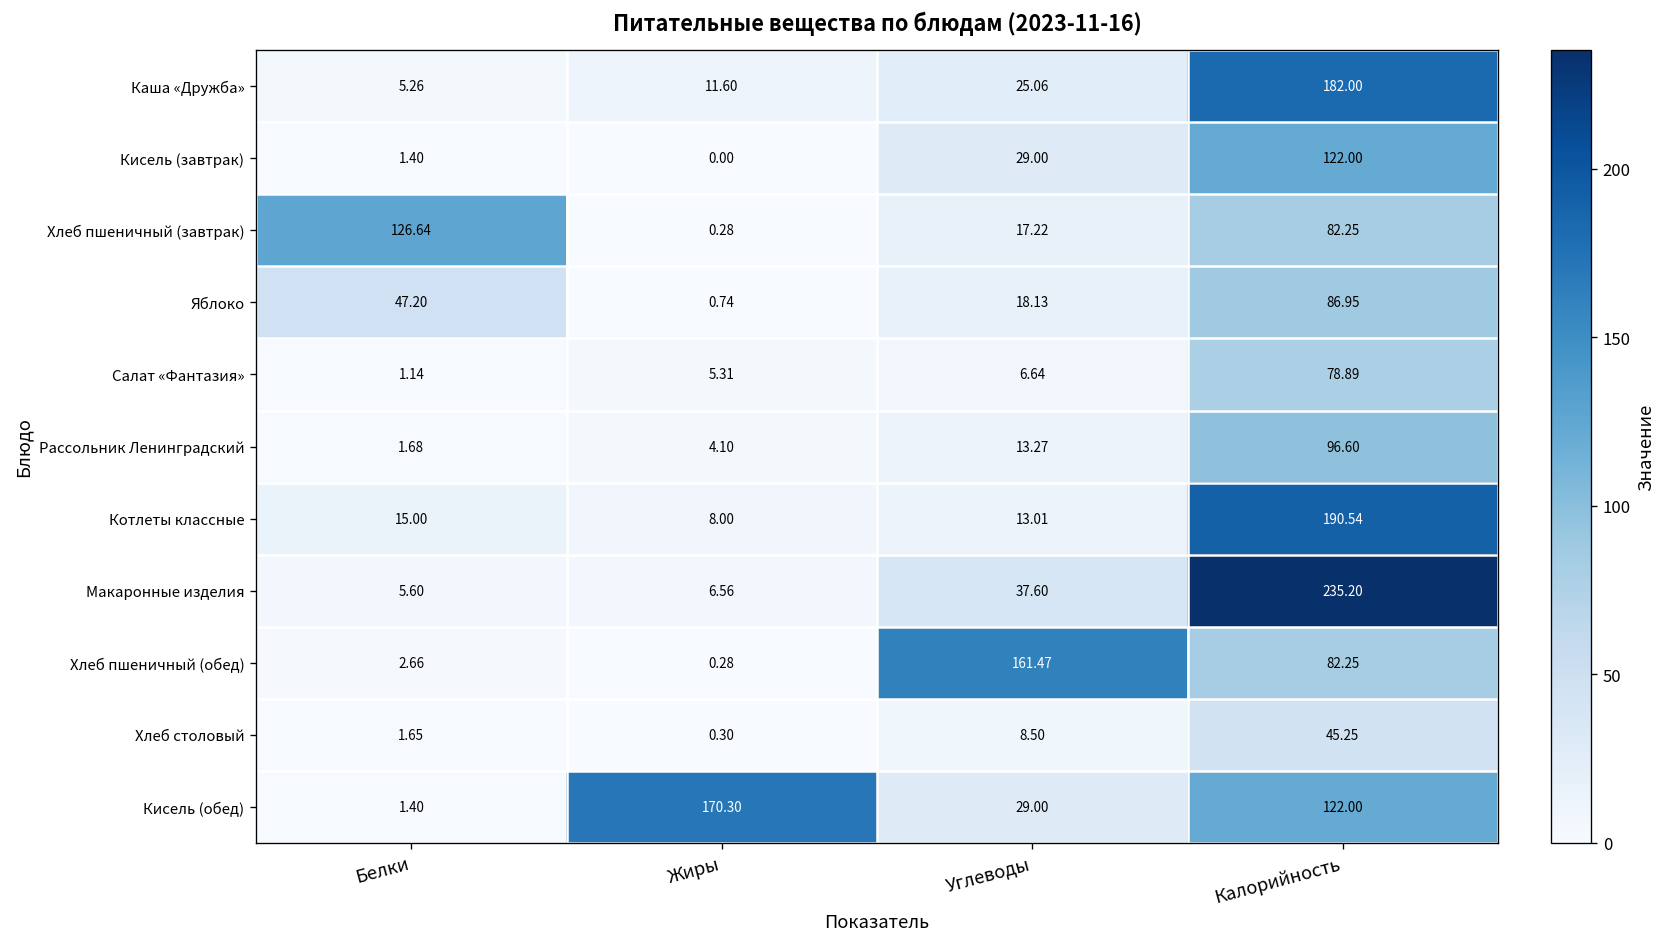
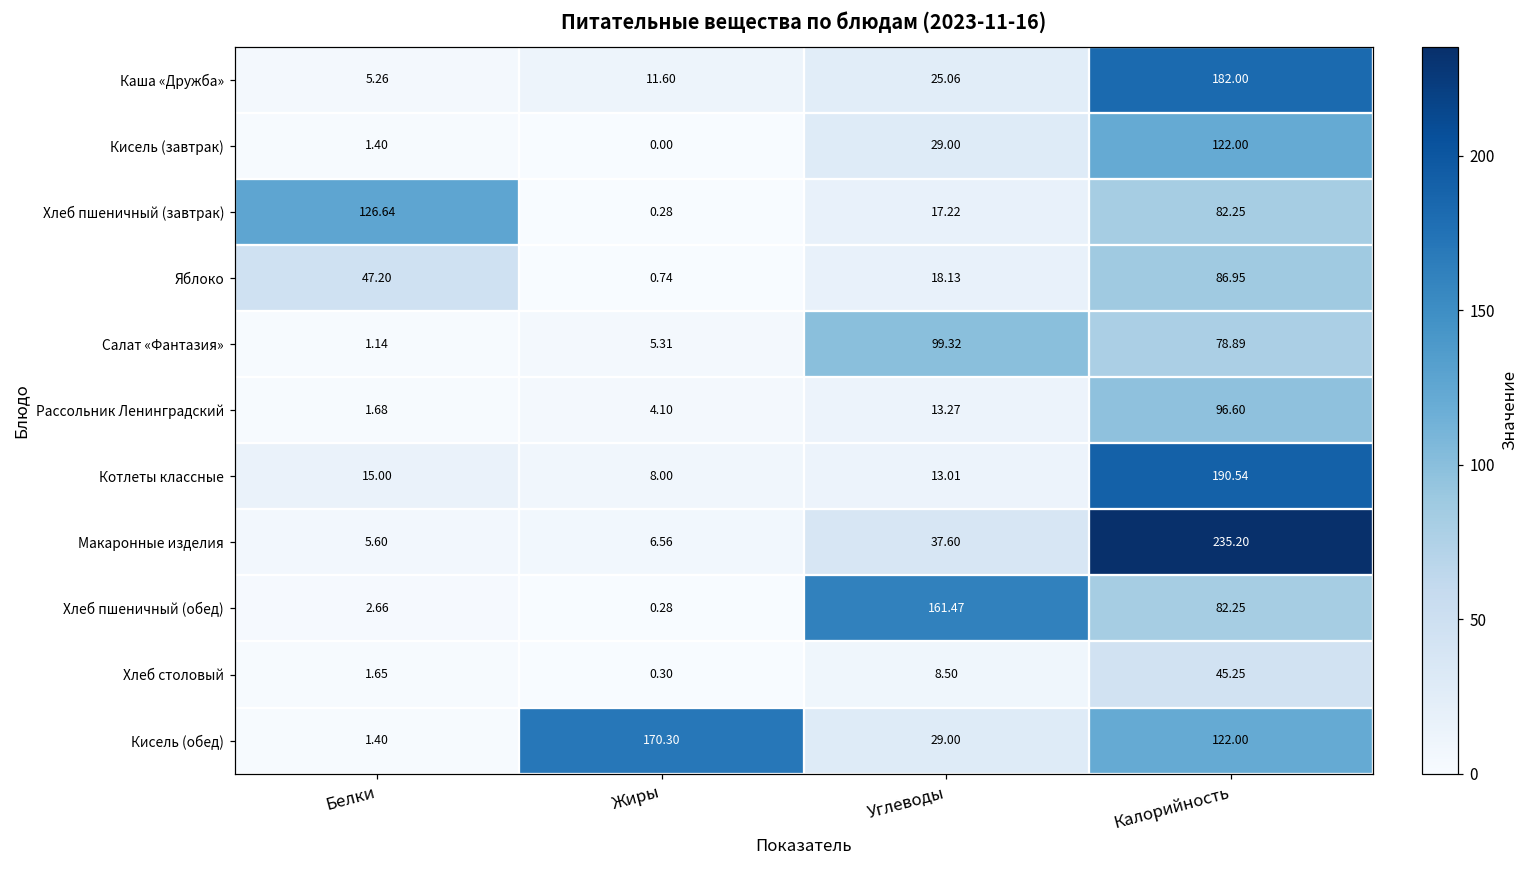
  {
    "Каша «Дружба»": {
      "Белки": 5.26,
      "Жиры": 11.60,
      "Углеводы": 25.06,
      "Калорийность": 182.00
    },
    "Кисель (завтрак)": {
      "Белки": 1.40,
      "Жиры": 0.00,
      "Углеводы": 29.00,
      "Калорийность": 122.00
    },
    "Хлеб пшеничный (завтрак)": {
      "Белки": 126.64,
      "Жиры": 0.28,
      "Углеводы": 17.22,
      "Калорийность": 82.25
    },
    "Яблоко": {
      "Белки": 47.20,
      "Жиры": 0.74,
      "Углеводы": 18.13,
      "Калорийность": 86.95
    },
    "Салат «Фантазия»": {
      "Белки": 1.14,
      "Жиры": 5.31,
-     "Углеводы": 6.64,
+     "Углеводы": 99.32,
      "Калорийность": 78.89
    },
    "Рассольник Ленинградский": {
      "Белки": 1.68,
      "Жиры": 4.10,
      "Углеводы": 13.27,
      "Калорийность": 96.60
    },
    "Котлеты классные": {
      "Белки": 15.00,
      "Жиры": 8.00,
      "Углеводы": 13.01,
      "Калорийность": 190.54
    },
    "Макаронные изделия": {
      "Белки": 5.60,
      "Жиры": 6.56,
      "Углеводы": 37.60,
      "Калорийность": 235.20
    },
    "Хлеб пшеничный (обед)": {
      "Белки": 2.66,
      "Жиры": 0.28,
      "Углеводы": 161.47,
      "Калорийность": 82.25
    },
    "Хлеб столовый": {
      "Белки": 1.65,
      "Жиры": 0.30,
      "Углеводы": 8.50,
      "Калорийность": 45.25
    },
    "Кисель (обед)": {
      "Белки": 1.40,
      "Жиры": 170.30,
      "Углеводы": 29.00,
      "Калорийность": 122.00
    }
  }
